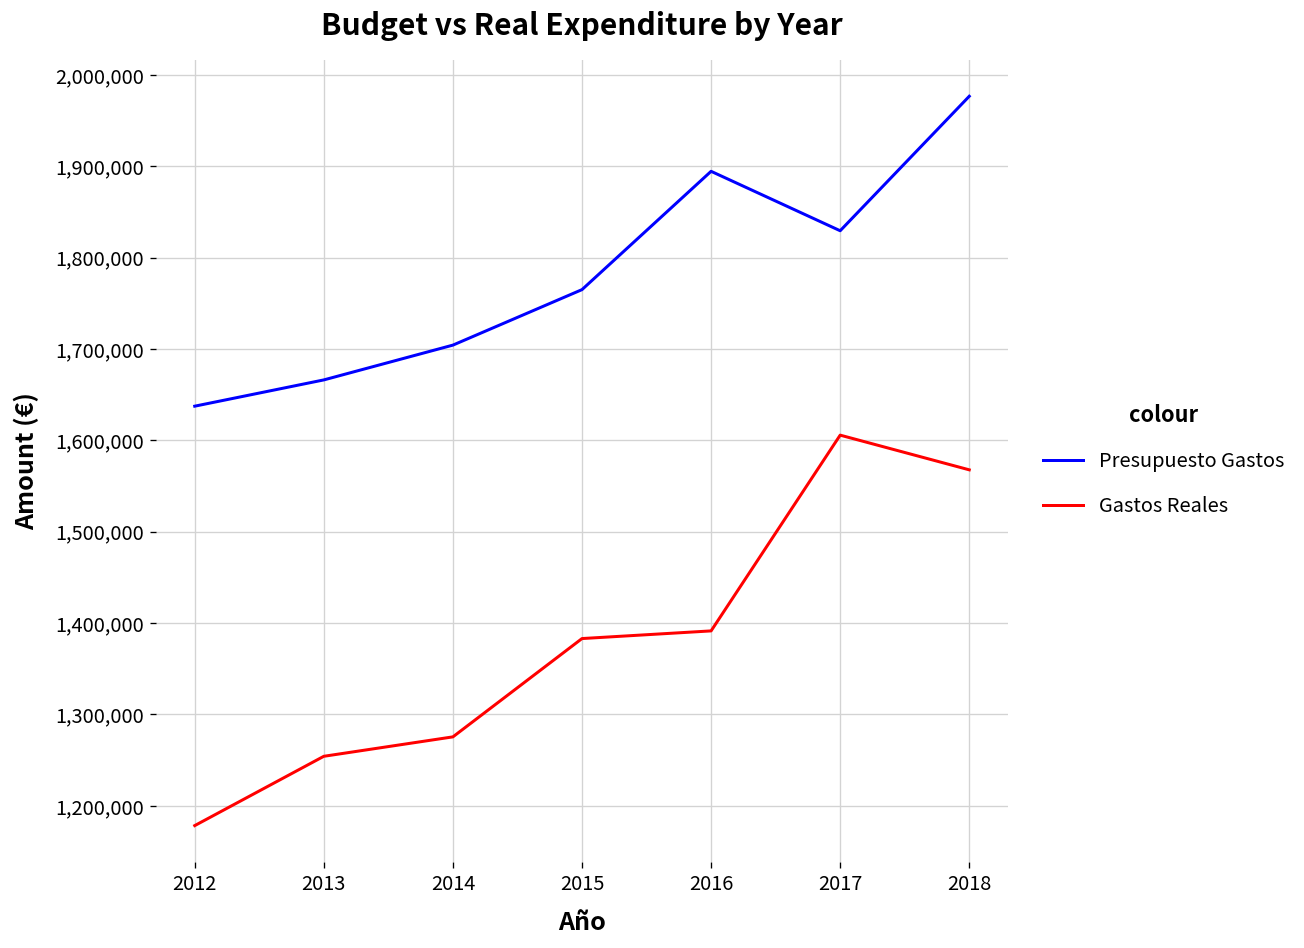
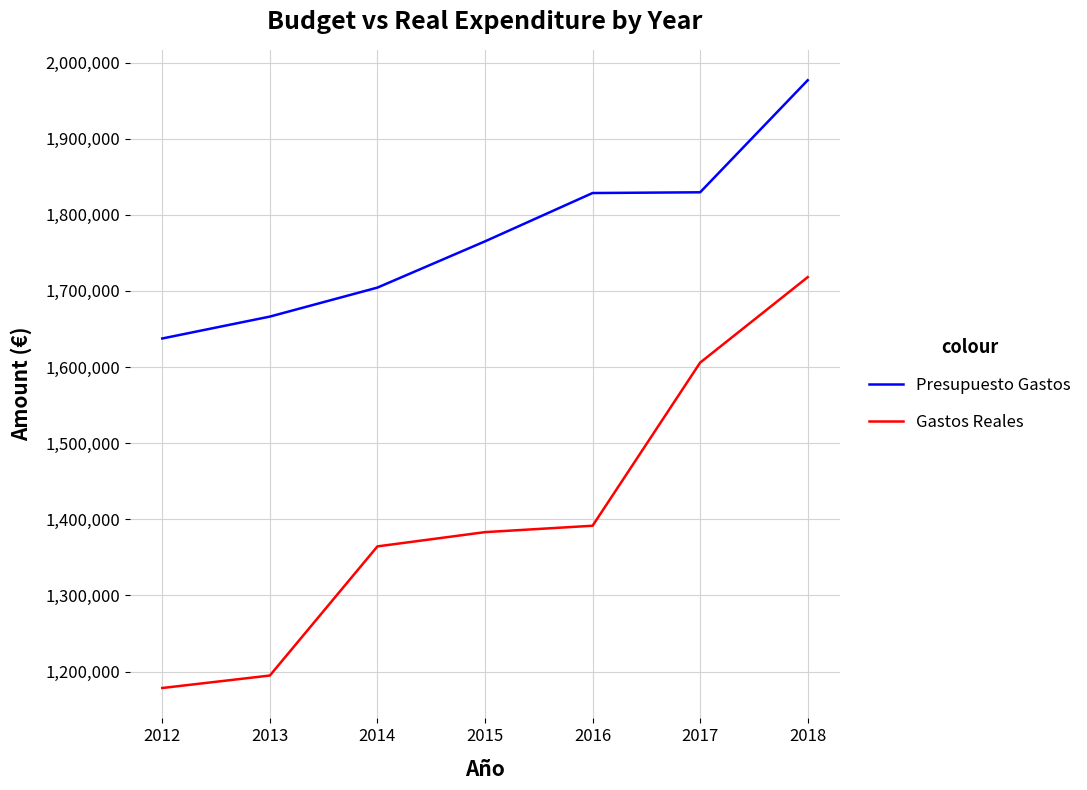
  {
    "Presupuesto Gastos": {
      "2012": "1,640,000",
      "2013": "1,670,000",
      "2014": "1,700,000",
      "2015": "1,770,000",
-     "2016": "1,890,000",
+     "2016": "1,830,000",
      "2017": "1,830,000",
      "2018": "1,980,000"
    },
    "Gastos Reales": {
      "2012": "1,180,000",
-     "2013": "1,250,000",
-     "2014": "1,280,000",
+     "2013": "1,190,000",
+     "2014": "1,360,000",
      "2015": "1,380,000",
      "2016": "1,390,000",
      "2017": "1,610,000",
-     "2018": "1,570,000"
+     "2018": "1,720,000"
    }
  }
